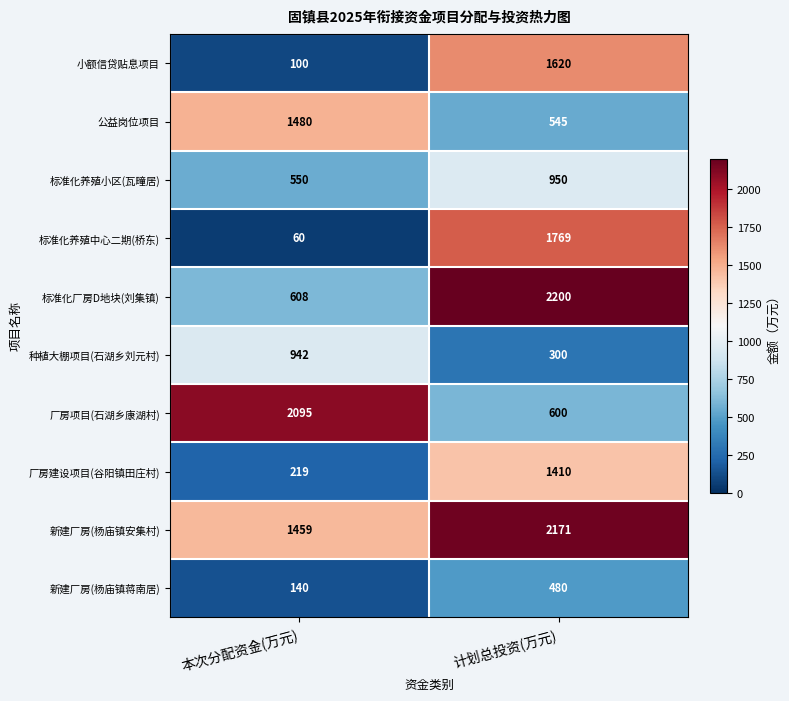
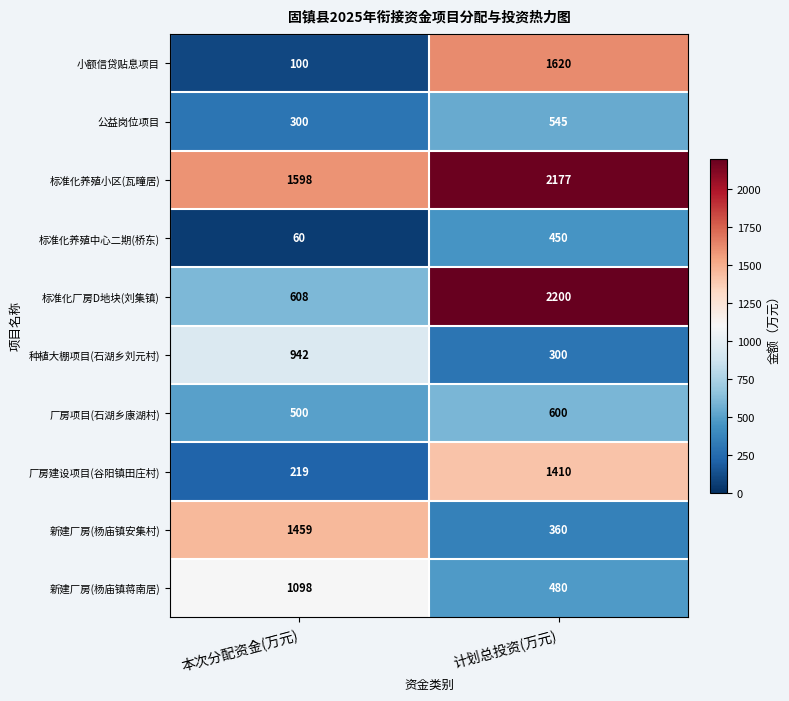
  {
    "小额信贷贴息项目": {
      "本次分配资金(万元)": 100,
      "计划总投资(万元)": 1620
    },
    "公益岗位项目": {
-     "本次分配资金(万元)": 1480,
+     "本次分配资金(万元)": 300,
      "计划总投资(万元)": 545
    },
    "标准化养殖小区(瓦疃居)": {
-     "本次分配资金(万元)": 550,
-     "计划总投资(万元)": 950
+     "本次分配资金(万元)": 1598,
+     "计划总投资(万元)": 2177
    },
    "标准化养殖中心二期(桥东)": {
      "本次分配资金(万元)": 60,
-     "计划总投资(万元)": 1769
+     "计划总投资(万元)": 450
    },
    "标准化厂房D地块(刘集镇)": {
      "本次分配资金(万元)": 608,
      "计划总投资(万元)": 2200
    },
    "种植大棚项目(石湖乡刘元村)": {
      "本次分配资金(万元)": 942,
      "计划总投资(万元)": 300
    },
    "厂房项目(石湖乡康湖村)": {
-     "本次分配资金(万元)": 2095,
+     "本次分配资金(万元)": 500,
      "计划总投资(万元)": 600
    },
    "厂房建设项目(谷阳镇田庄村)": {
      "本次分配资金(万元)": 219,
      "计划总投资(万元)": 1410
    },
    "新建厂房(杨庙镇安集村)": {
      "本次分配资金(万元)": 1459,
-     "计划总投资(万元)": 2171
+     "计划总投资(万元)": 360
    },
    "新建厂房(杨庙镇蒋南居)": {
-     "本次分配资金(万元)": 140,
+     "本次分配资金(万元)": 1098,
      "计划总投资(万元)": 480
    }
  }
